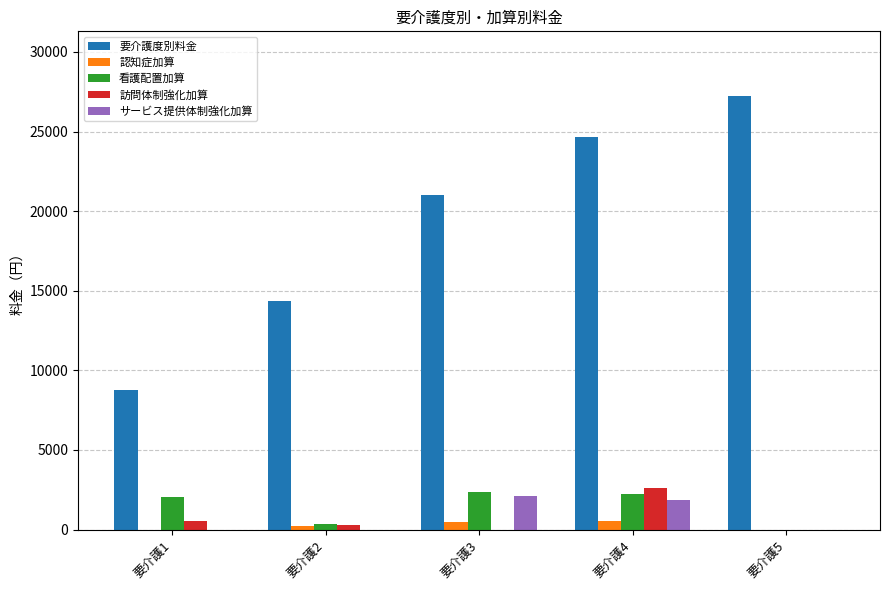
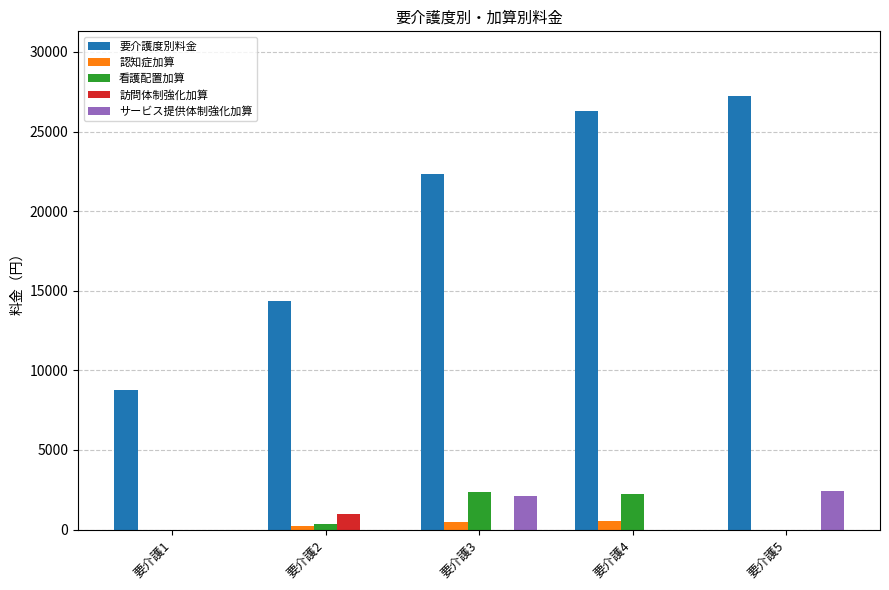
  {
    "要介護度別料金": {
      "要介護1": 8800,
      "要介護2": 14400,
-     "要介護3": 21000,
-     "要介護4": 24700,
+     "要介護3": 22400,
+     "要介護4": 26300,
      "要介護5": 27200
    },
    "認知症加算": {
      "要介護1": 0,
      "要介護2": 300,
      "要介護3": 500,
      "要介護4": 500,
      "要介護5": 0
    },
    "看護配置加算": {
-     "要介護1": 2000,
+     "要介護1": 0,
      "要介護2": 400,
      "要介護3": 2400,
      "要介護4": 2200,
      "要介護5": 0
    },
    "訪問体制強化加算": {
-     "要介護1": 500,
-     "要介護2": 300,
+     "要介護1": 0,
+     "要介護2": 1000,
      "要介護3": 0,
-     "要介護4": 2600,
+     "要介護4": 0,
      "要介護5": 0
    },
    "サービス提供体制強化加算": {
      "要介護1": 0,
      "要介護2": 0,
      "要介護3": 2100,
-     "要介護4": 1800,
-     "要介護5": 0
+     "要介護4": 0,
+     "要介護5": 2400
    }
  }
